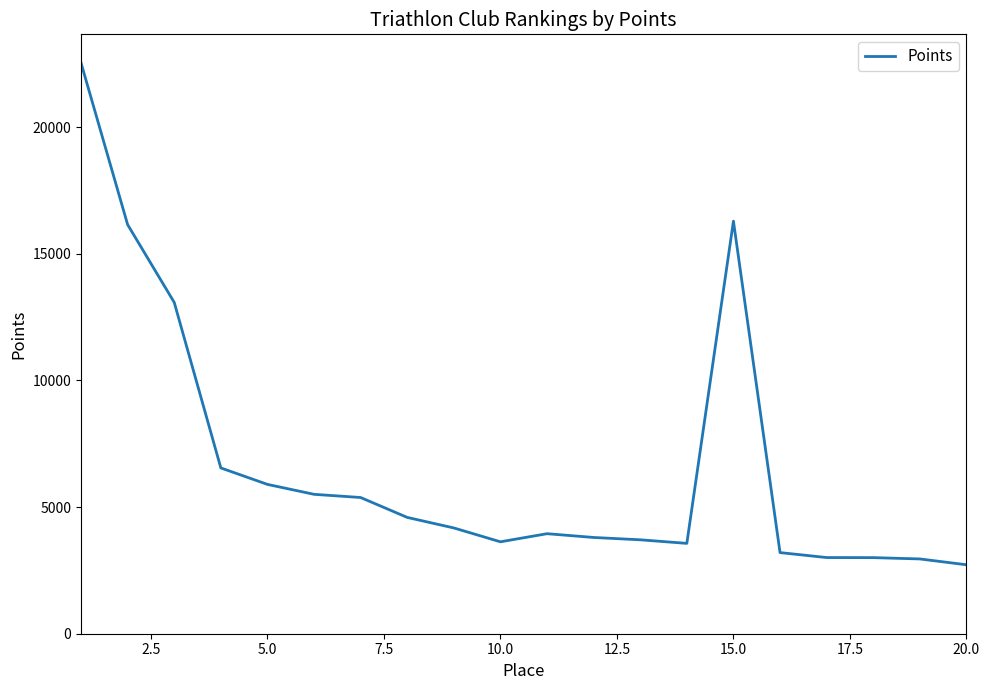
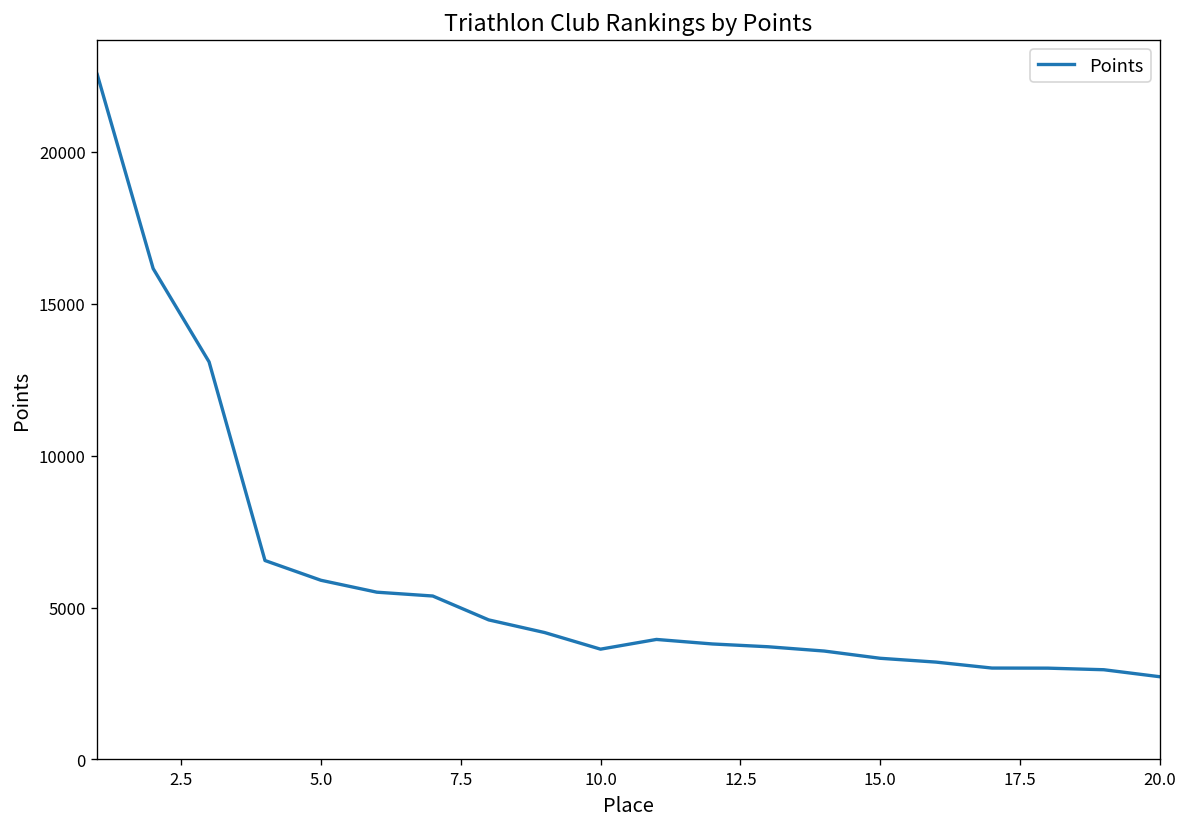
  {
    "5.0": 5900,
    "10.0": 3600,
-   "15.0": 16300,
+   "15.0": 3300,
    "20.0": 2700
  }
